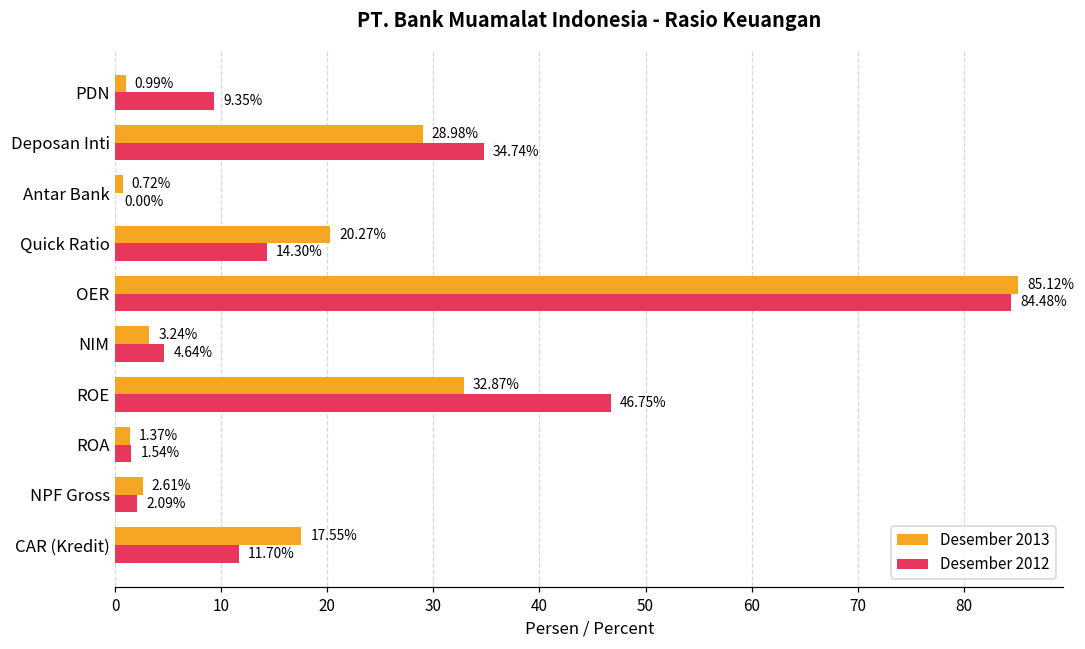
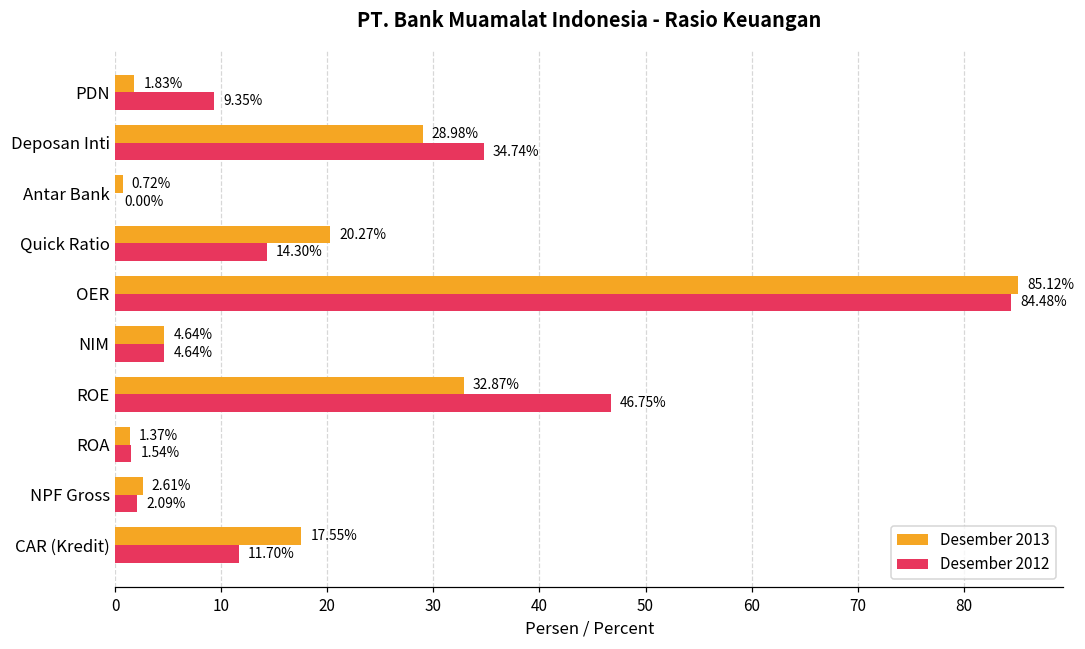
  {
    "Desember 2013": {
-     "PDN": "0.99%",
+     "PDN": "1.83%",
      "Deposan Inti": "28.98%",
      "Antar Bank": "0.72%",
      "Quick Ratio": "20.27%",
      "OER": "85.12%",
-     "NIM": "3.24%",
+     "NIM": "4.64%",
      "ROE": "32.87%",
      "ROA": "1.37%",
      "NPF Gross": "2.61%",
      "CAR (Kredit)": "17.55%"
    },
    "Desember 2012": {
      "PDN": "9.35%",
      "Deposan Inti": "34.74%",
      "Antar Bank": "0.00%",
      "Quick Ratio": "14.30%",
      "OER": "84.48%",
      "NIM": "4.64%",
      "ROE": "46.75%",
      "ROA": "1.54%",
      "NPF Gross": "2.09%",
      "CAR (Kredit)": "11.70%"
    }
  }
